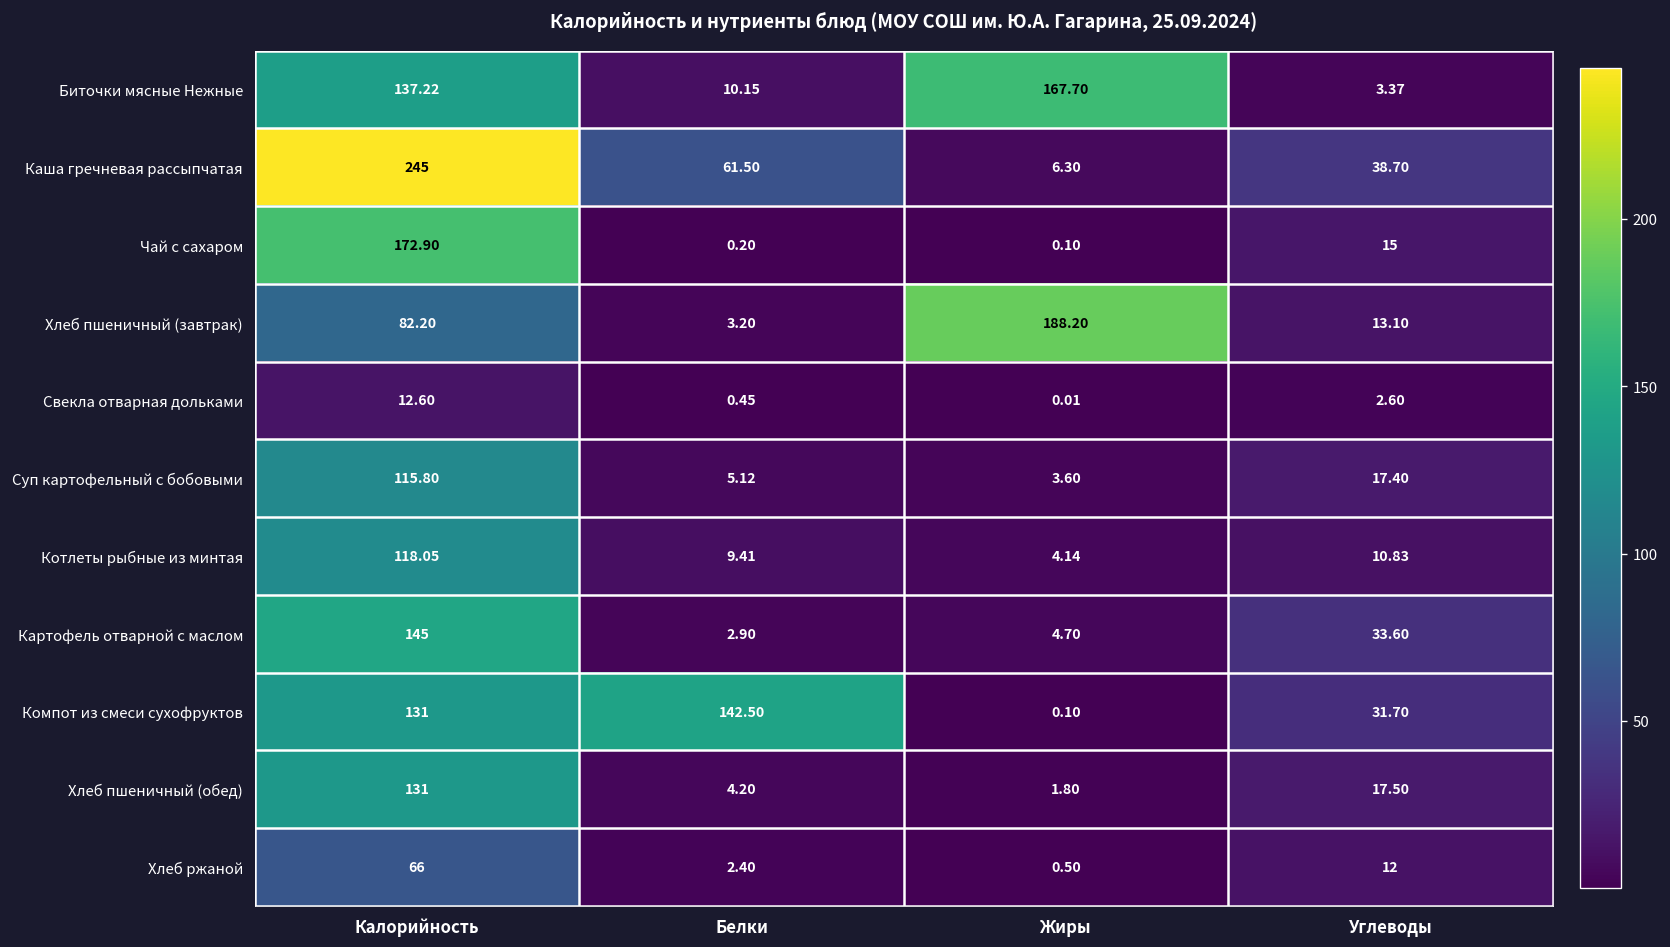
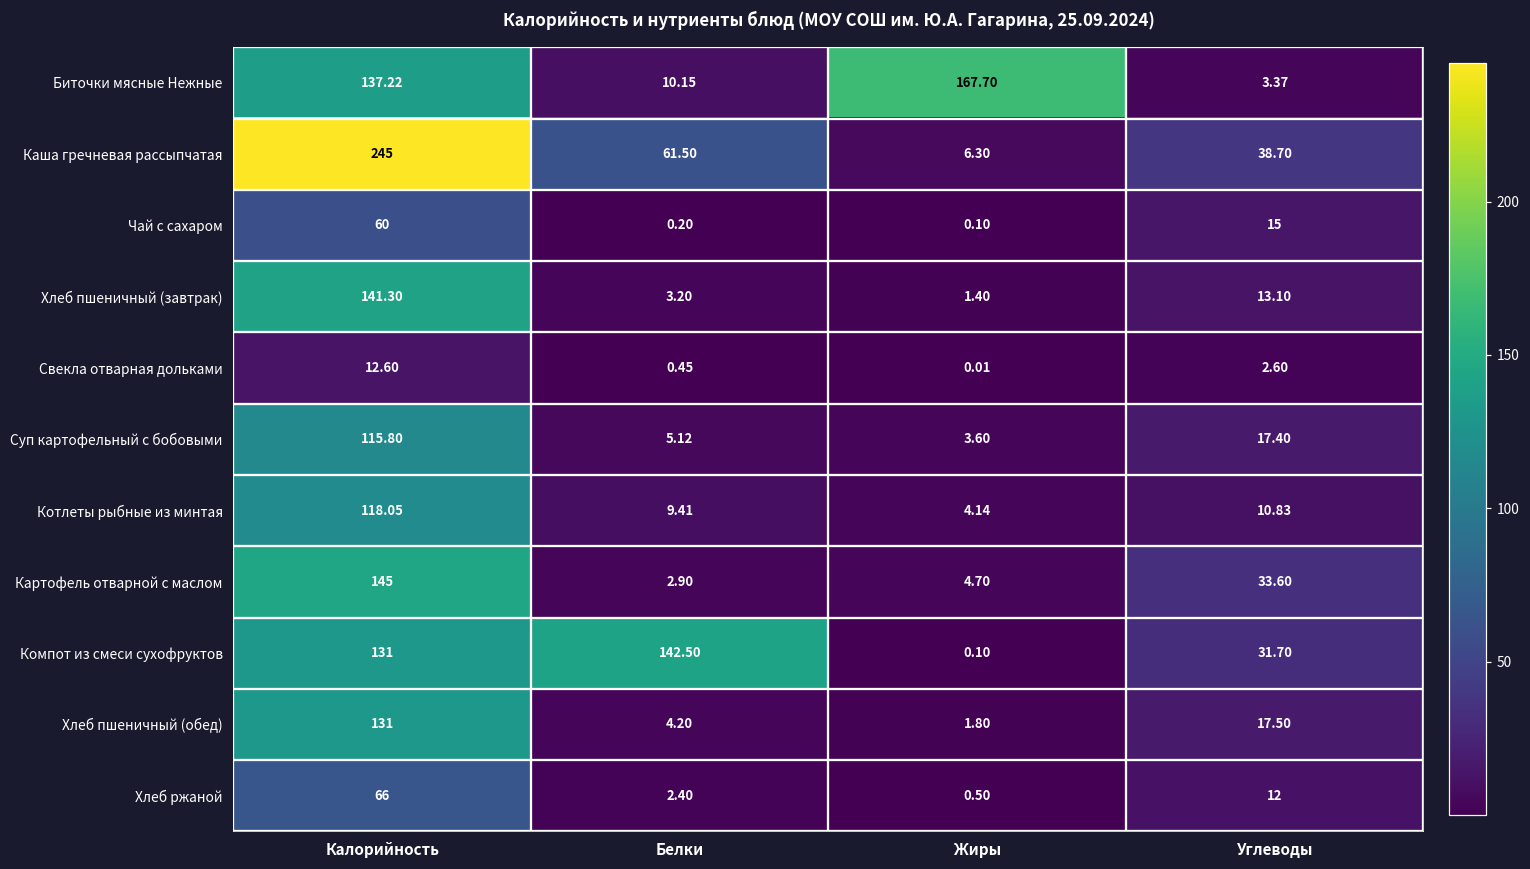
  {
    "Биточки мясные Нежные": {
      "Калорийность": 137.22,
      "Белки": 10.15,
      "Жиры": 167.70,
      "Углеводы": 3.37
    },
    "Каша гречневая рассыпчатая": {
      "Калорийность": 245,
      "Белки": 61.50,
      "Жиры": 6.30,
      "Углеводы": 38.70
    },
    "Чай с сахаром": {
-     "Калорийность": 172.90,
+     "Калорийность": 60,
      "Белки": 0.20,
      "Жиры": 0.10,
      "Углеводы": 15
    },
    "Хлеб пшеничный (завтрак)": {
-     "Калорийность": 82.20,
+     "Калорийность": 141.30,
      "Белки": 3.20,
-     "Жиры": 188.20,
+     "Жиры": 1.40,
      "Углеводы": 13.10
    },
    "Свекла отварная дольками": {
      "Калорийность": 12.60,
      "Белки": 0.45,
      "Жиры": 0.01,
      "Углеводы": 2.60
    },
    "Суп картофельный с бобовыми": {
      "Калорийность": 115.80,
      "Белки": 5.12,
      "Жиры": 3.60,
      "Углеводы": 17.40
    },
    "Котлеты рыбные из минтая": {
      "Калорийность": 118.05,
      "Белки": 9.41,
      "Жиры": 4.14,
      "Углеводы": 10.83
    },
    "Картофель отварной с маслом": {
      "Калорийность": 145,
      "Белки": 2.90,
      "Жиры": 4.70,
      "Углеводы": 33.60
    },
    "Компот из смеси сухофруктов": {
      "Калорийность": 131,
      "Белки": 142.50,
      "Жиры": 0.10,
      "Углеводы": 31.70
    },
    "Хлеб пшеничный (обед)": {
      "Калорийность": 131,
      "Белки": 4.20,
      "Жиры": 1.80,
      "Углеводы": 17.50
    },
    "Хлеб ржаной": {
      "Калорийность": 66,
      "Белки": 2.40,
      "Жиры": 0.50,
      "Углеводы": 12
    }
  }
